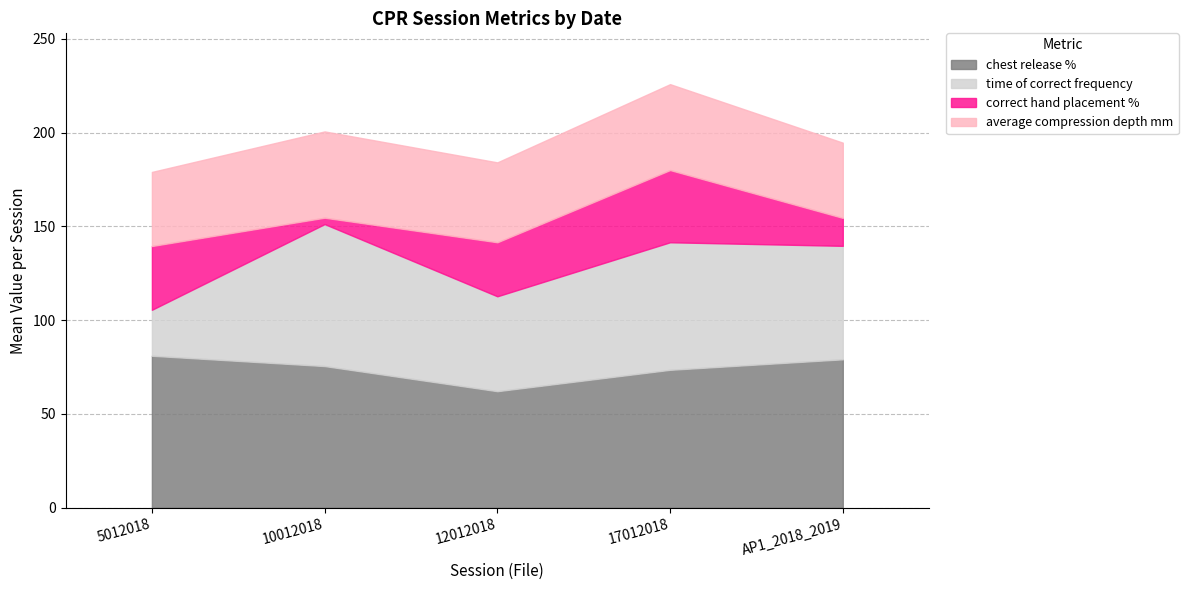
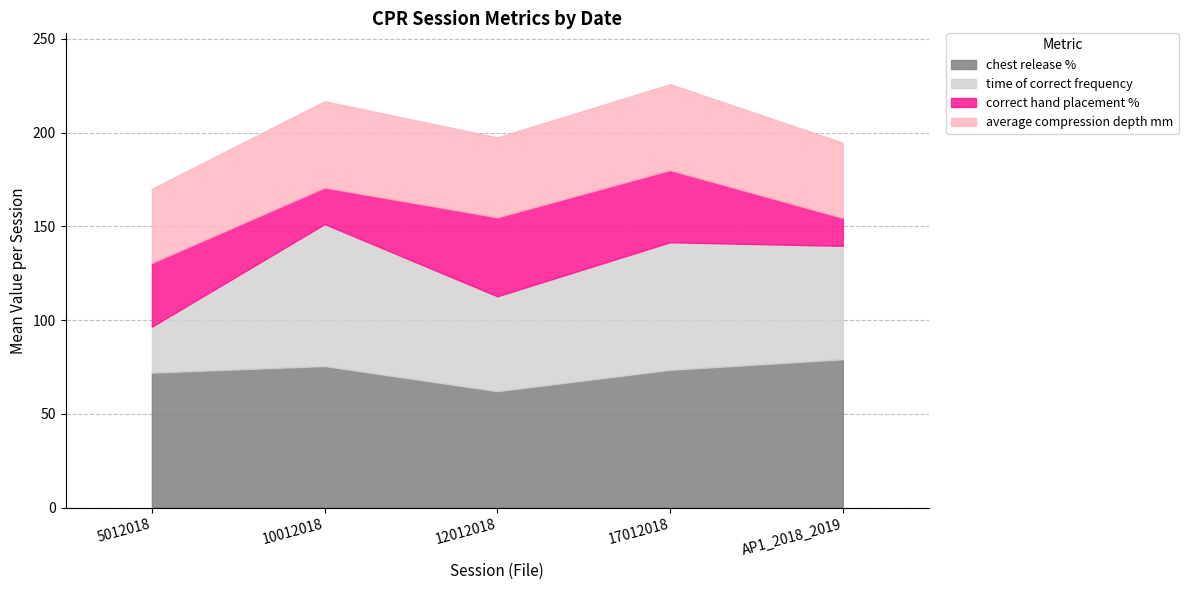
  {
    "chest release %": {
-     "5012018": 81,
+     "5012018": 72,
      "10012018": 76,
      "12012018": 62,
      "17012018": 74,
      "AP1_2018_2019": 79
    },
    "correct hand placement %": {
      "5012018": 34,
-     "10012018": 3,
-     "12012018": 29,
+     "10012018": 20,
+     "12012018": 42,
      "17012018": 39,
      "AP1_2018_2019": 15
    }
  }
